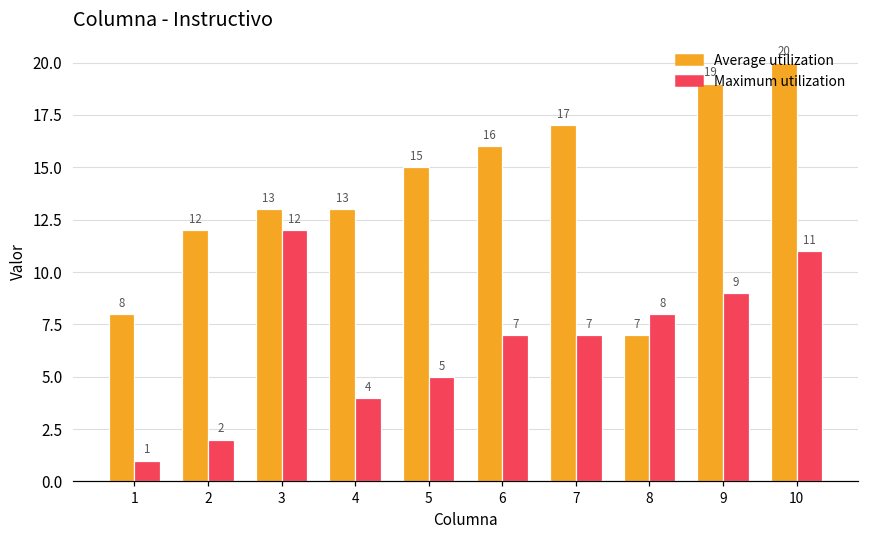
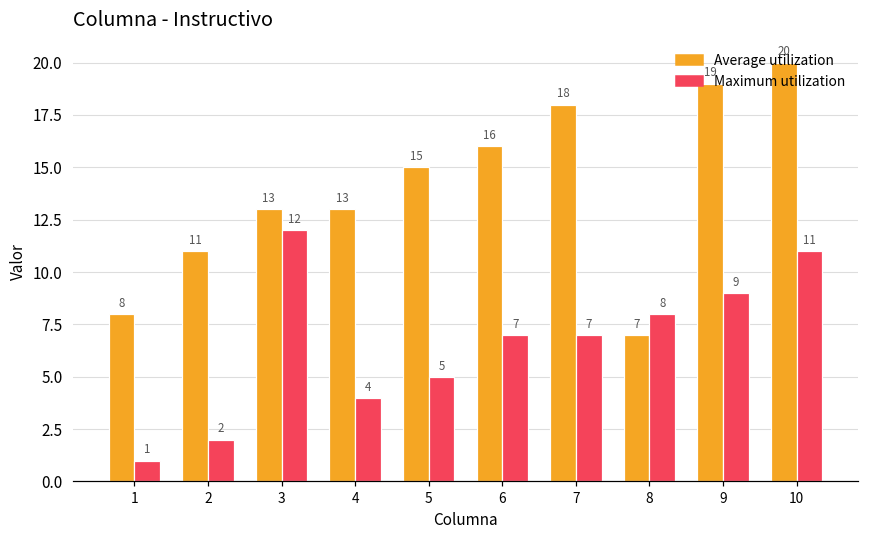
  {
    "Average utilization": {
      "1": 8,
-     "2": 12,
+     "2": 11,
      "3": 13,
      "4": 13,
      "5": 15,
      "6": 16,
-     "7": 17,
+     "7": 18,
      "8": 7,
      "9": 19,
      "10": 20
    },
    "Maximum utilization": {
      "1": 1,
      "2": 2,
      "3": 12,
      "4": 4,
      "5": 5,
      "6": 7,
      "7": 7,
      "8": 8,
      "9": 9,
      "10": 11
    }
  }
